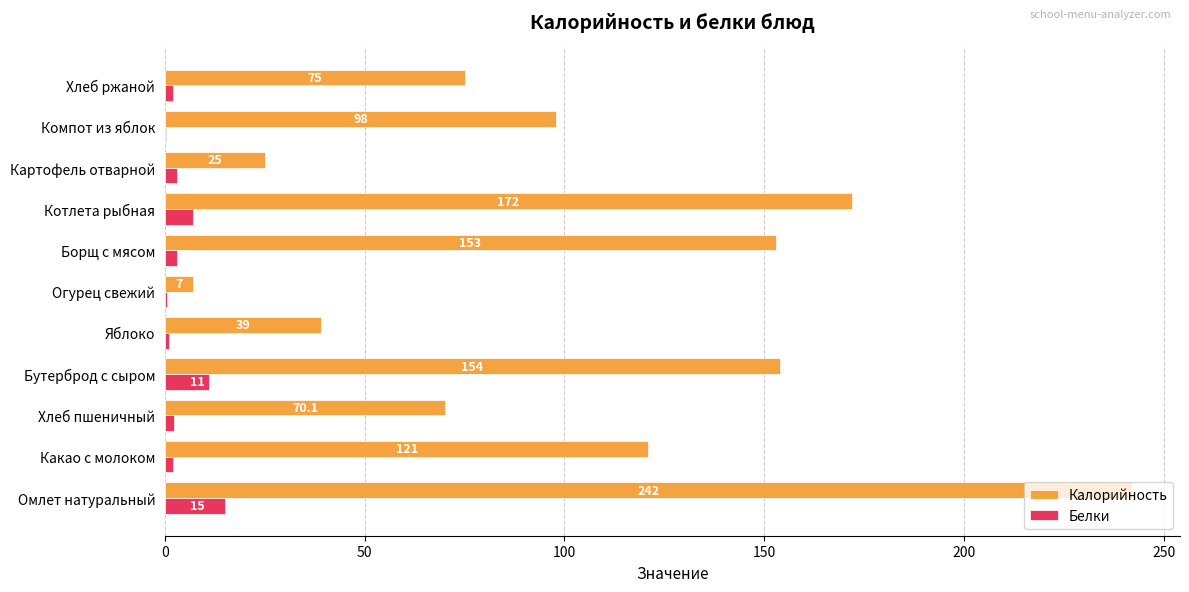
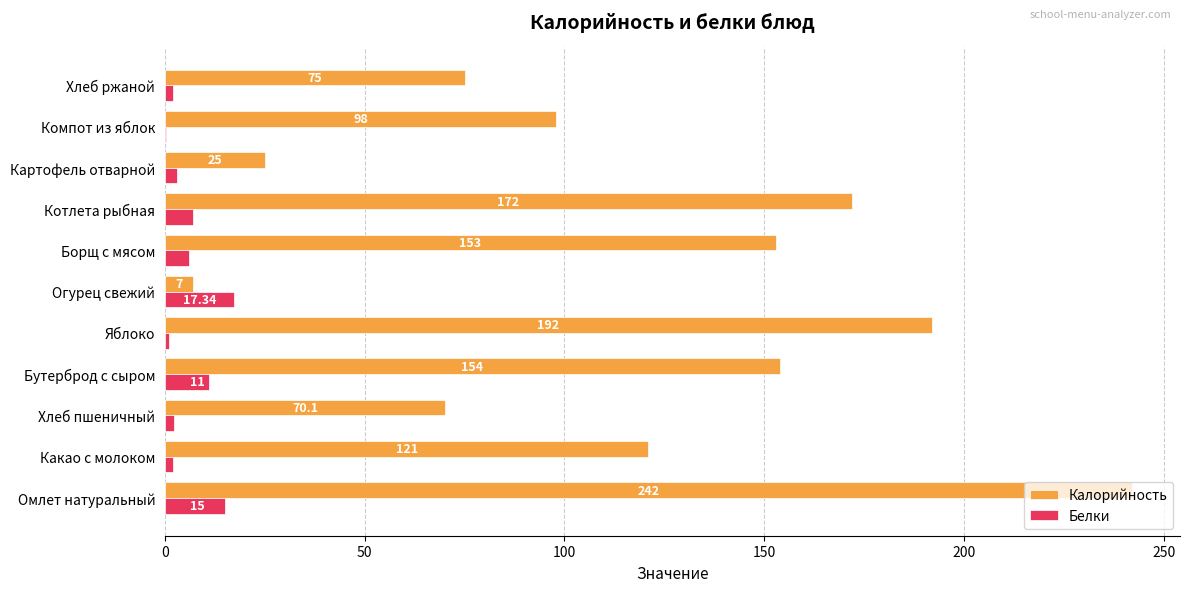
  {
    "Калорийность": {
      "Хлеб ржаной": 75,
      "Компот из яблок": 98,
      "Картофель отварной": 25,
      "Котлета рыбная": 172,
      "Борщ с мясом": 153,
      "Огурец свежий": 7,
-     "Яблоко": 39,
+     "Яблоко": 192,
      "Бутерброд с сыром": 154,
      "Хлеб пшеничный": 70.1,
      "Какао с молоком": 121
    },
    "Белки": {
      "Хлеб ржаной": 2,
      "Картофель отварной": 3,
      "Котлета рыбная": 7,
-     "Борщ с мясом": 3,
-     "Огурец свежий": 0,
+     "Борщ с мясом": 6,
+     "Огурец свежий": 17,
      "Яблоко": 1,
      "Хлеб пшеничный": 2,
      "Какао с молоком": 2
    }
  }
